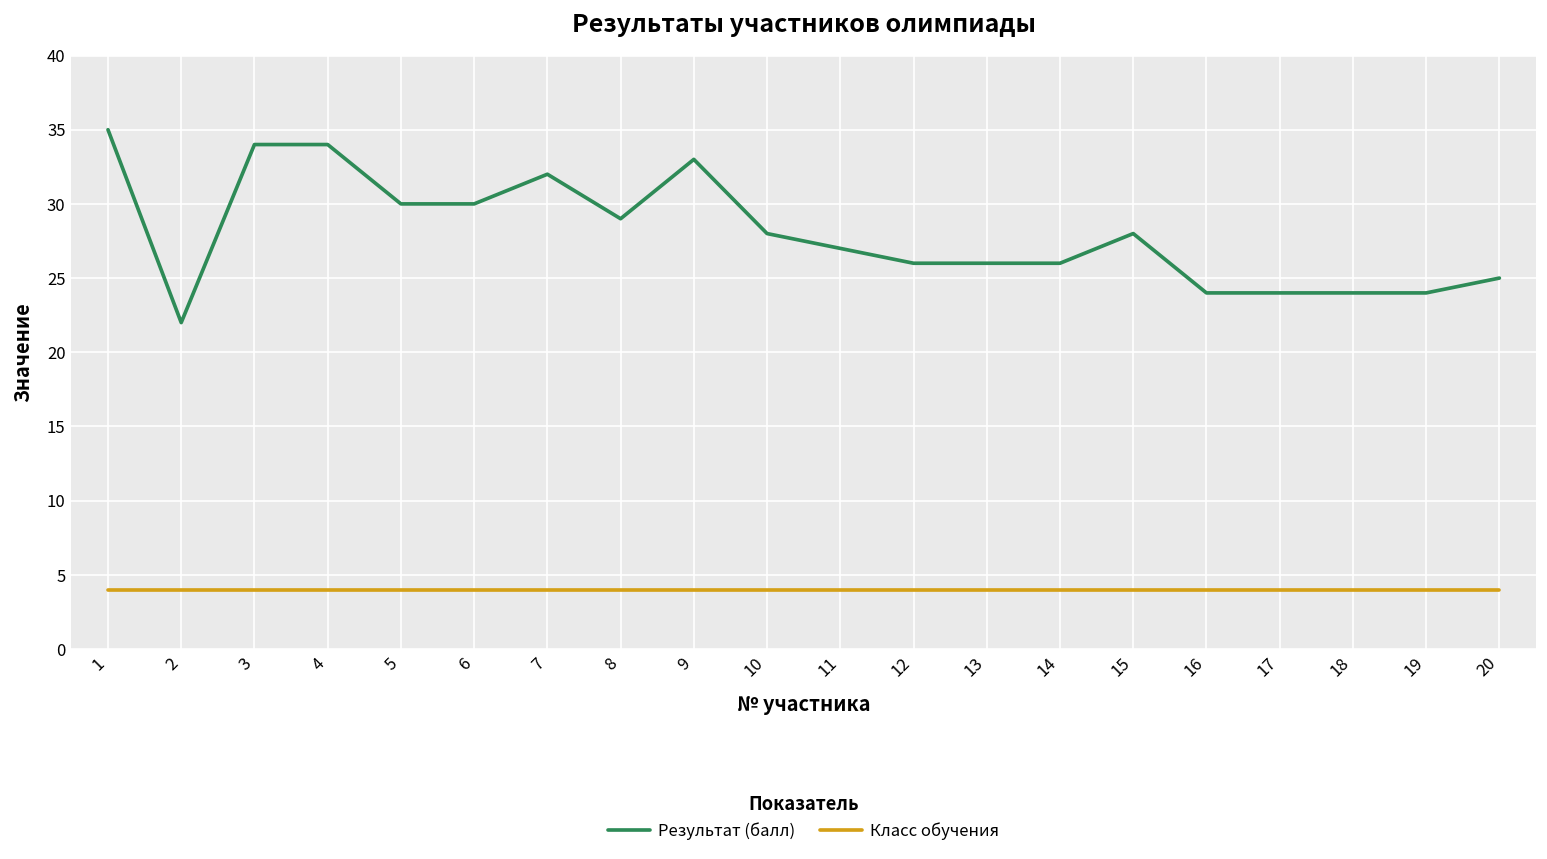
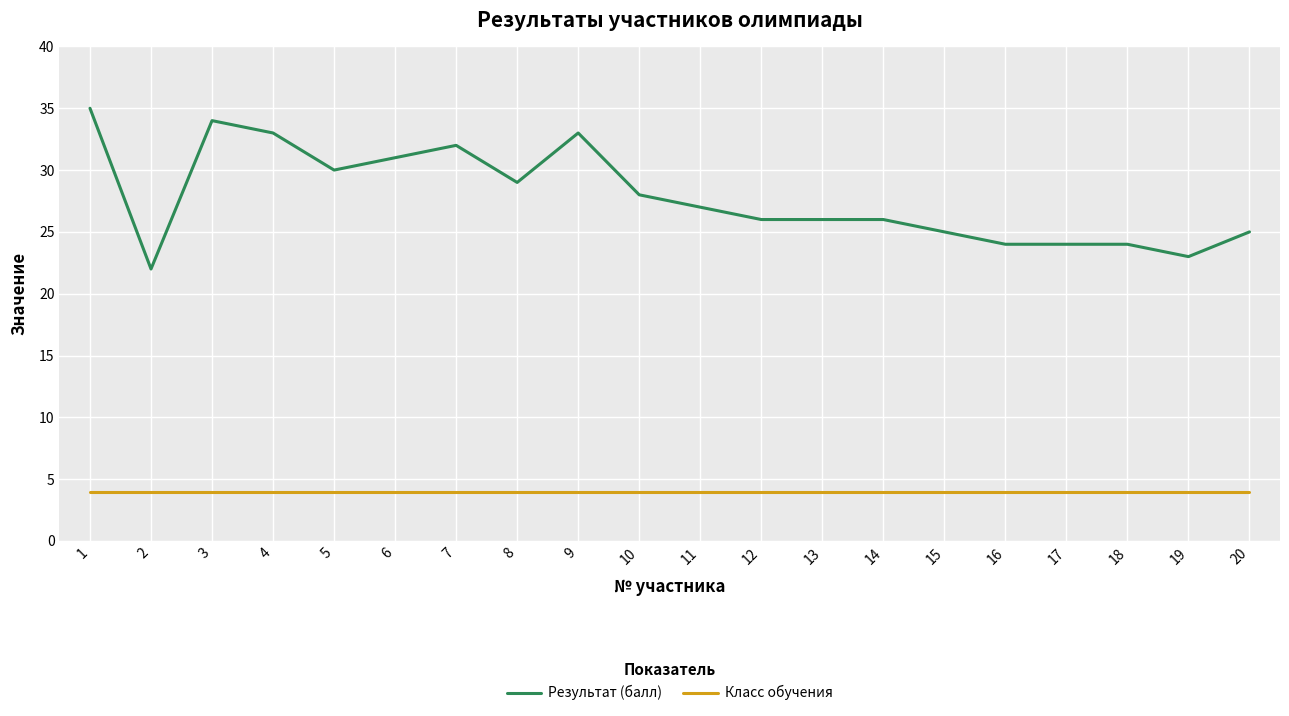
  {
    "Результат (балл)": {
      "1": 35,
      "2": 22,
      "3": 34,
-     "4": 34,
+     "4": 33,
      "5": 30,
-     "6": 30,
+     "6": 31,
      "7": 32,
      "8": 29,
      "9": 33,
      "10": 28,
      "11": 27,
      "12": 26,
      "13": 26,
      "14": 26,
-     "15": 28,
+     "15": 25,
      "16": 24,
      "17": 24,
      "18": 24,
-     "19": 24,
+     "19": 23,
      "20": 25
    },
    "Класс обучения": {
      "1": 4,
      "2": 4,
      "3": 4,
      "4": 4,
      "5": 4,
      "6": 4,
      "7": 4,
      "8": 4,
      "9": 4,
      "10": 4,
      "11": 4,
      "12": 4,
      "13": 4,
      "14": 4,
      "15": 4,
      "16": 4,
      "17": 4,
      "18": 4,
      "19": 4,
      "20": 4
    }
  }
